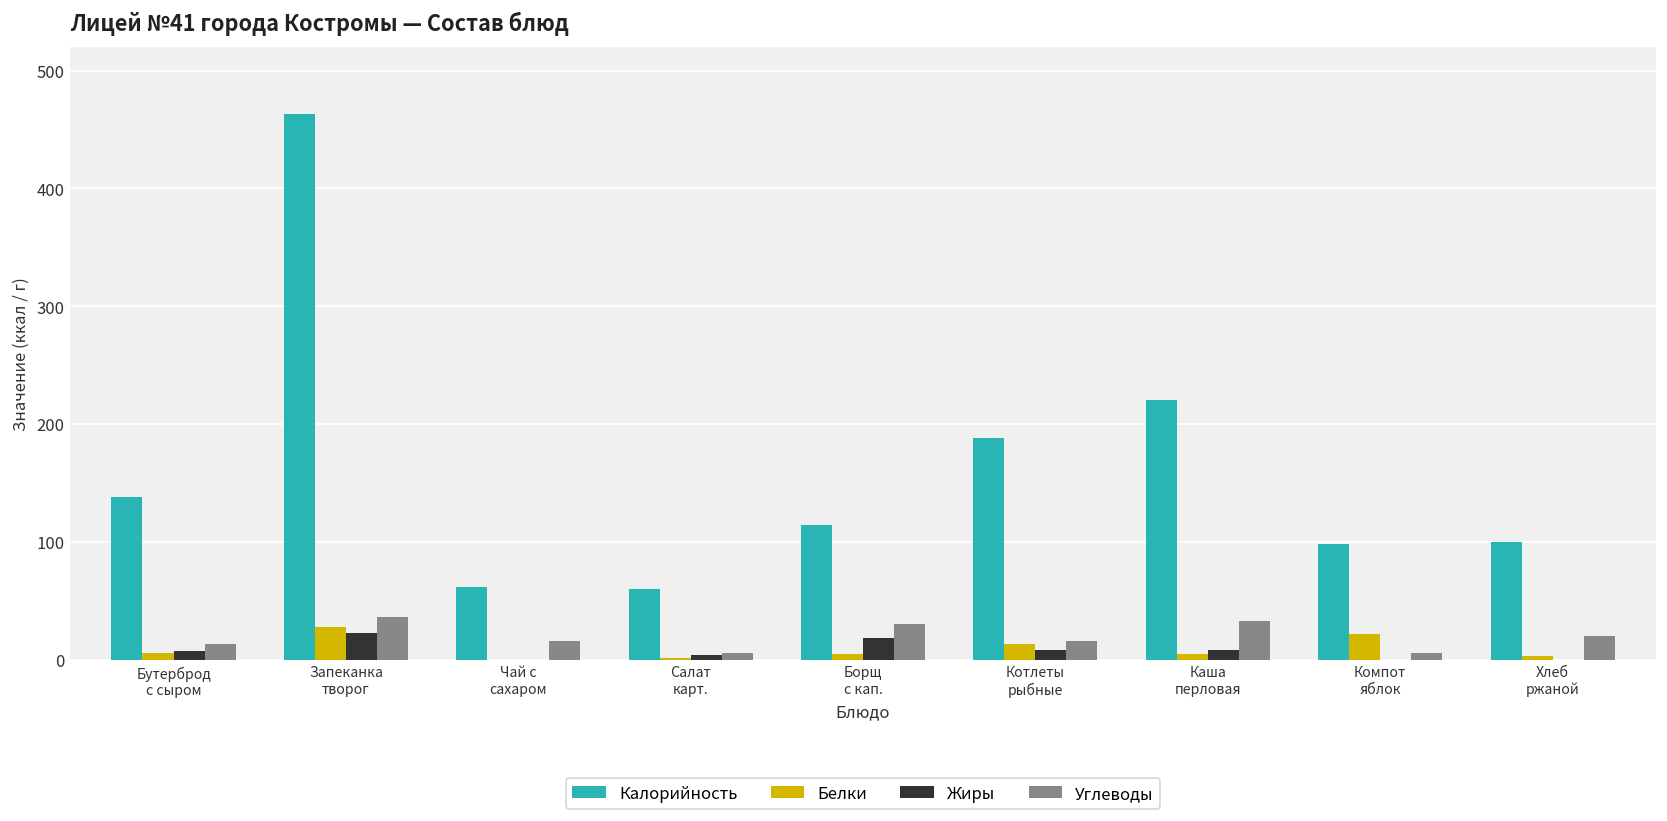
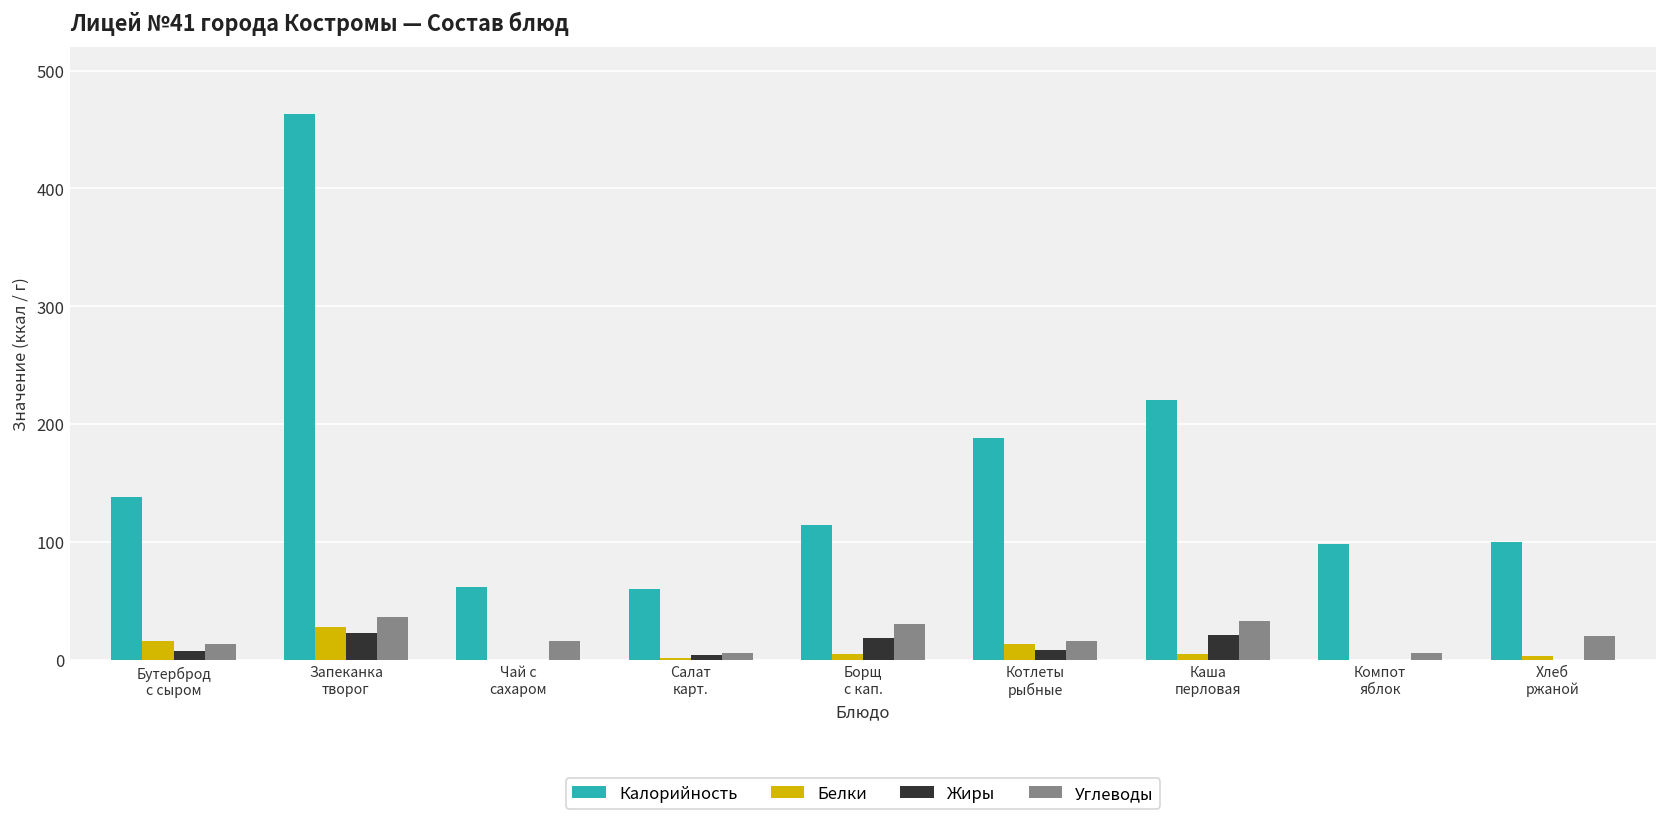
  {
    "Калорийность": {
      "Бутерброд с сыром": 140,
      "Запеканка творог": 460,
      "Чай с сахаром": 60,
      "Салат карт.": 60,
      "Борщ с кап.": 110,
      "Котлеты рыбные": 190,
      "Каша перловая": 220,
      "Компот яблок": 100,
      "Хлеб ржаной": 100
    },
    "Белки": {
-     "Бутерброд с сыром": 10,
+     "Бутерброд с сыром": 20,
      "Запеканка творог": 30,
      "Чай с сахаром": 0,
      "Борщ с кап.": 10,
      "Котлеты рыбные": 10,
      "Каша перловая": 10,
-     "Компот яблок": 20,
+     "Компот яблок": 0,
      "Хлеб ржаной": 0
    },
    "Жиры": {
      "Бутерброд с сыром": 10,
      "Запеканка творог": 20,
      "Чай с сахаром": 0,
      "Салат карт.": 0,
      "Борщ с кап.": 20,
      "Котлеты рыбные": 10,
-     "Каша перловая": 10,
+     "Каша перловая": 20,
      "Компот яблок": 0,
      "Хлеб ржаной": 0
    },
    "Углеводы": {
      "Бутерброд с сыром": 10,
      "Запеканка творог": 40,
      "Чай с сахаром": 20,
      "Салат карт.": 10,
      "Борщ с кап.": 30,
      "Котлеты рыбные": 20,
      "Каша перловая": 30,
      "Компот яблок": 10,
      "Хлеб ржаной": 20
    }
  }
